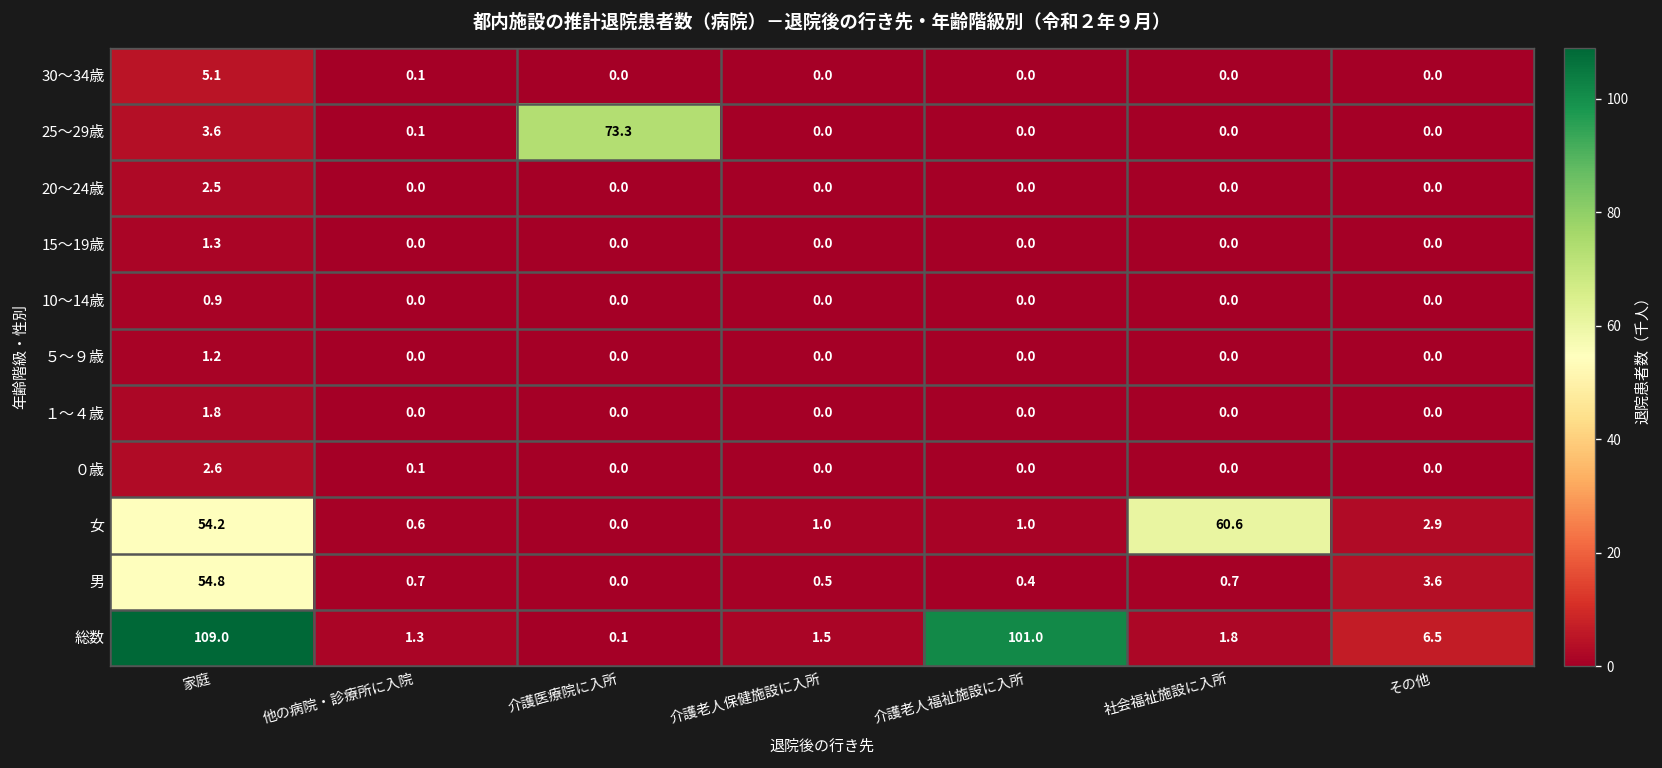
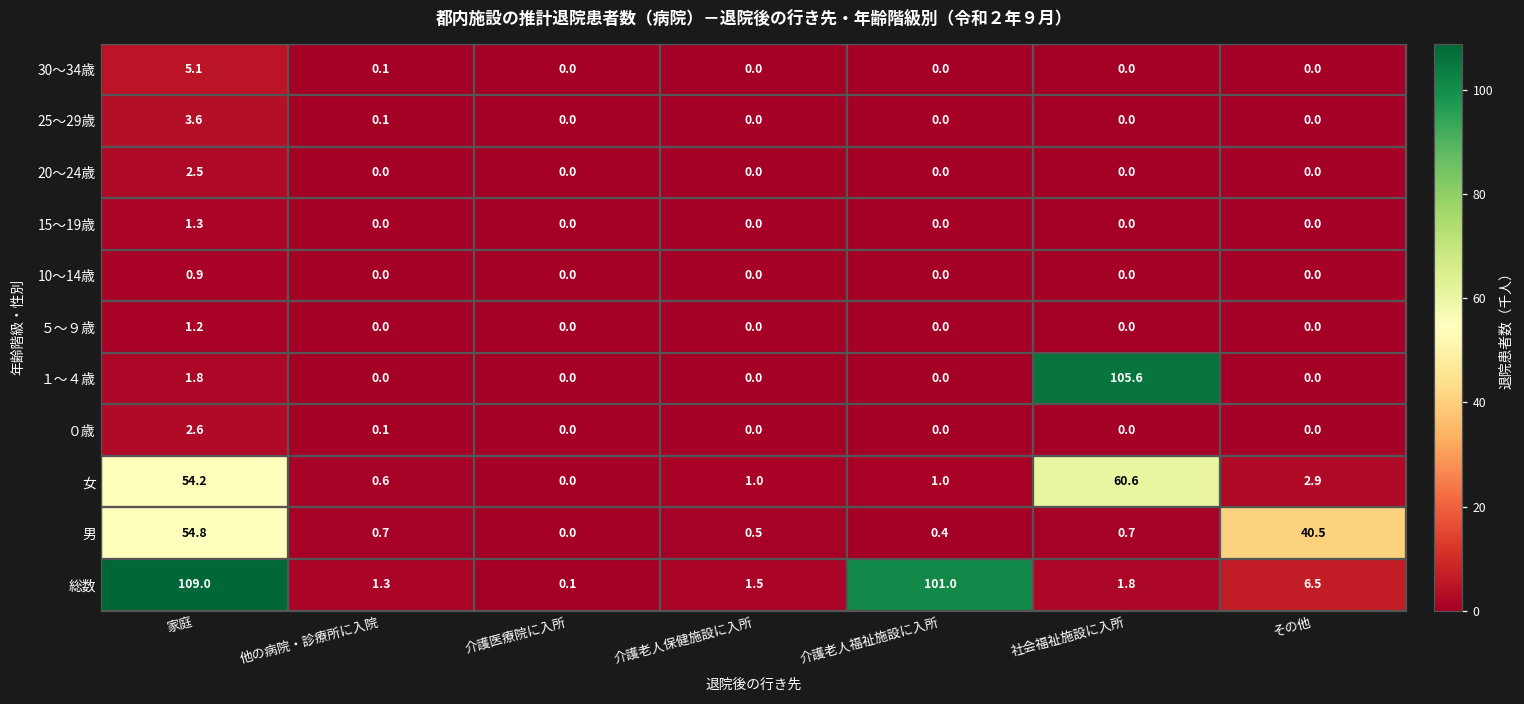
  {
    "30～34歳": {
      "家庭": 5.1,
      "他の病院・診療所に入院": 0.1,
      "介護医療院に入所": 0.0,
      "介護老人保健施設に入所": 0.0,
      "介護老人福祉施設に入所": 0.0,
      "社会福祉施設に入所": 0.0,
      "その他": 0.0
    },
    "25～29歳": {
      "家庭": 3.6,
      "他の病院・診療所に入院": 0.1,
-     "介護医療院に入所": 73.3,
+     "介護医療院に入所": 0.0,
      "介護老人保健施設に入所": 0.0,
      "介護老人福祉施設に入所": 0.0,
      "社会福祉施設に入所": 0.0,
      "その他": 0.0
    },
    "20～24歳": {
      "家庭": 2.5,
      "他の病院・診療所に入院": 0.0,
      "介護医療院に入所": 0.0,
      "介護老人保健施設に入所": 0.0,
      "介護老人福祉施設に入所": 0.0,
      "社会福祉施設に入所": 0.0,
      "その他": 0.0
    },
    "15～19歳": {
      "家庭": 1.3,
      "他の病院・診療所に入院": 0.0,
      "介護医療院に入所": 0.0,
      "介護老人保健施設に入所": 0.0,
      "介護老人福祉施設に入所": 0.0,
      "社会福祉施設に入所": 0.0,
      "その他": 0.0
    },
    "10～14歳": {
      "家庭": 0.9,
      "他の病院・診療所に入院": 0.0,
      "介護医療院に入所": 0.0,
      "介護老人保健施設に入所": 0.0,
      "介護老人福祉施設に入所": 0.0,
      "社会福祉施設に入所": 0.0,
      "その他": 0.0
    },
    "５～９歳": {
      "家庭": 1.2,
      "他の病院・診療所に入院": 0.0,
      "介護医療院に入所": 0.0,
      "介護老人保健施設に入所": 0.0,
      "介護老人福祉施設に入所": 0.0,
      "社会福祉施設に入所": 0.0,
      "その他": 0.0
    },
    "１～４歳": {
      "家庭": 1.8,
      "他の病院・診療所に入院": 0.0,
      "介護医療院に入所": 0.0,
      "介護老人保健施設に入所": 0.0,
      "介護老人福祉施設に入所": 0.0,
-     "社会福祉施設に入所": 0.0,
+     "社会福祉施設に入所": 105.6,
      "その他": 0.0
    },
    "０歳": {
      "家庭": 2.6,
      "他の病院・診療所に入院": 0.1,
      "介護医療院に入所": 0.0,
      "介護老人保健施設に入所": 0.0,
      "介護老人福祉施設に入所": 0.0,
      "社会福祉施設に入所": 0.0,
      "その他": 0.0
    },
    "女": {
      "家庭": 54.2,
      "他の病院・診療所に入院": 0.6,
      "介護医療院に入所": 0.0,
      "介護老人保健施設に入所": 1.0,
      "介護老人福祉施設に入所": 1.0,
      "社会福祉施設に入所": 60.6,
      "その他": 2.9
    },
    "男": {
      "家庭": 54.8,
      "他の病院・診療所に入院": 0.7,
      "介護医療院に入所": 0.0,
      "介護老人保健施設に入所": 0.5,
      "介護老人福祉施設に入所": 0.4,
      "社会福祉施設に入所": 0.7,
-     "その他": 3.6
+     "その他": 40.5
    },
    "総数": {
      "家庭": 109.0,
      "他の病院・診療所に入院": 1.3,
      "介護医療院に入所": 0.1,
      "介護老人保健施設に入所": 1.5,
      "介護老人福祉施設に入所": 101.0,
      "社会福祉施設に入所": 1.8,
      "その他": 6.5
    }
  }
